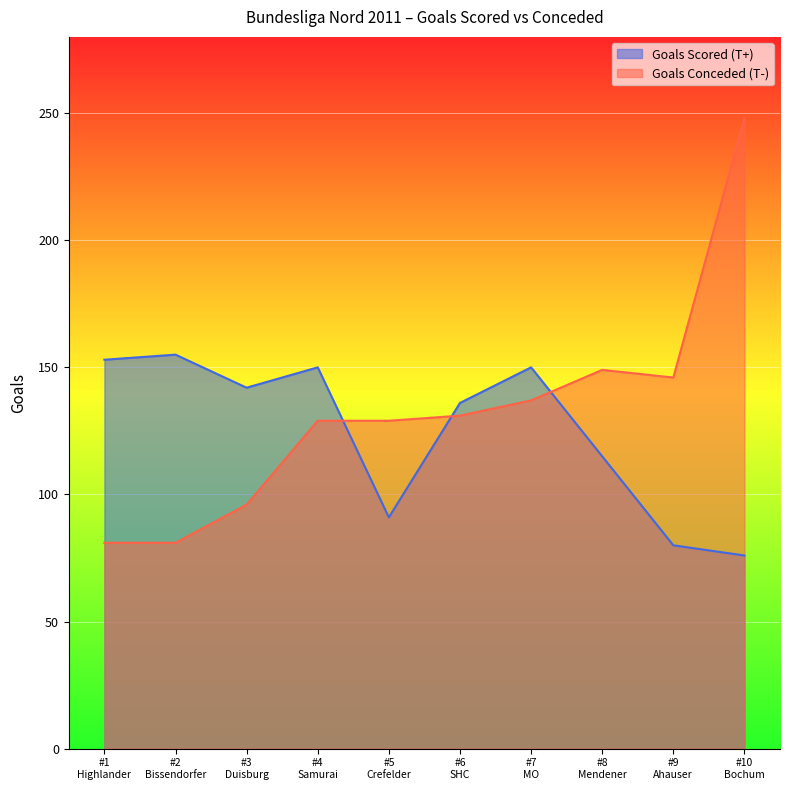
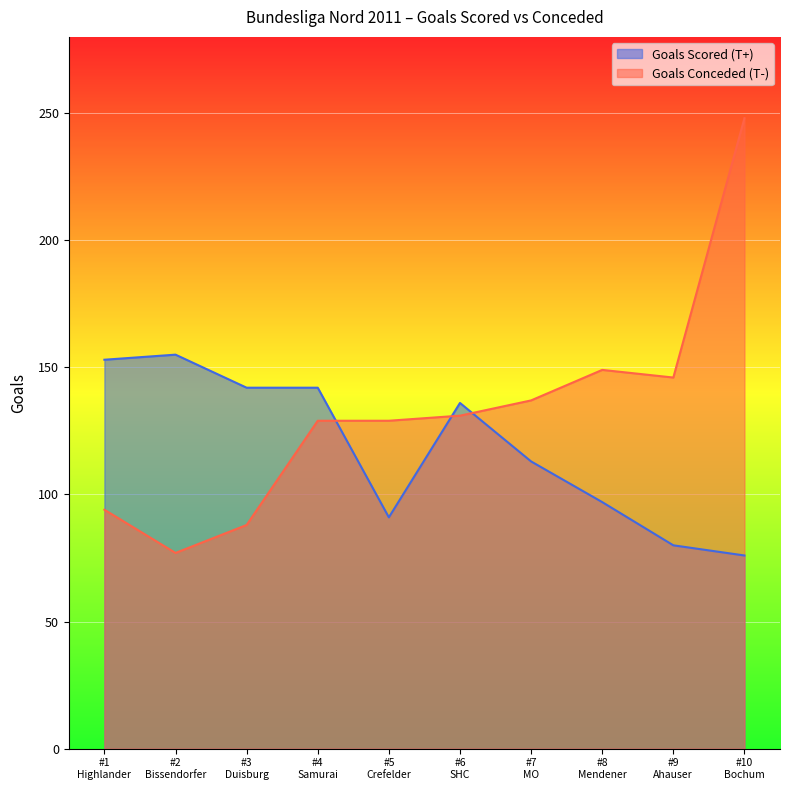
  {
    "Goals Scored (T+)": {
      "#1 Highlander": 153,
      "#2 Bissendorfer": 155,
      "#3 Duisburg": 142,
-     "#4 Samurai": 150,
+     "#4 Samurai": 142,
      "#5 Crefelder": 91,
      "#6 SHC": 136,
-     "#7 MO": 150,
-     "#8 Mendener": 115,
+     "#7 MO": 113,
+     "#8 Mendener": 97,
      "#9 Ahauser": 80,
      "#10 Bochum": 76
    },
    "Goals Conceded (T-)": {
-     "#1 Highlander": 81,
-     "#2 Bissendorfer": 81,
-     "#3 Duisburg": 96,
+     "#1 Highlander": 94,
+     "#2 Bissendorfer": 77,
+     "#3 Duisburg": 88,
      "#4 Samurai": 129,
      "#5 Crefelder": 129,
      "#6 SHC": 131,
      "#7 MO": 137,
      "#8 Mendener": 149,
      "#9 Ahauser": 146,
      "#10 Bochum": 248
    }
  }
